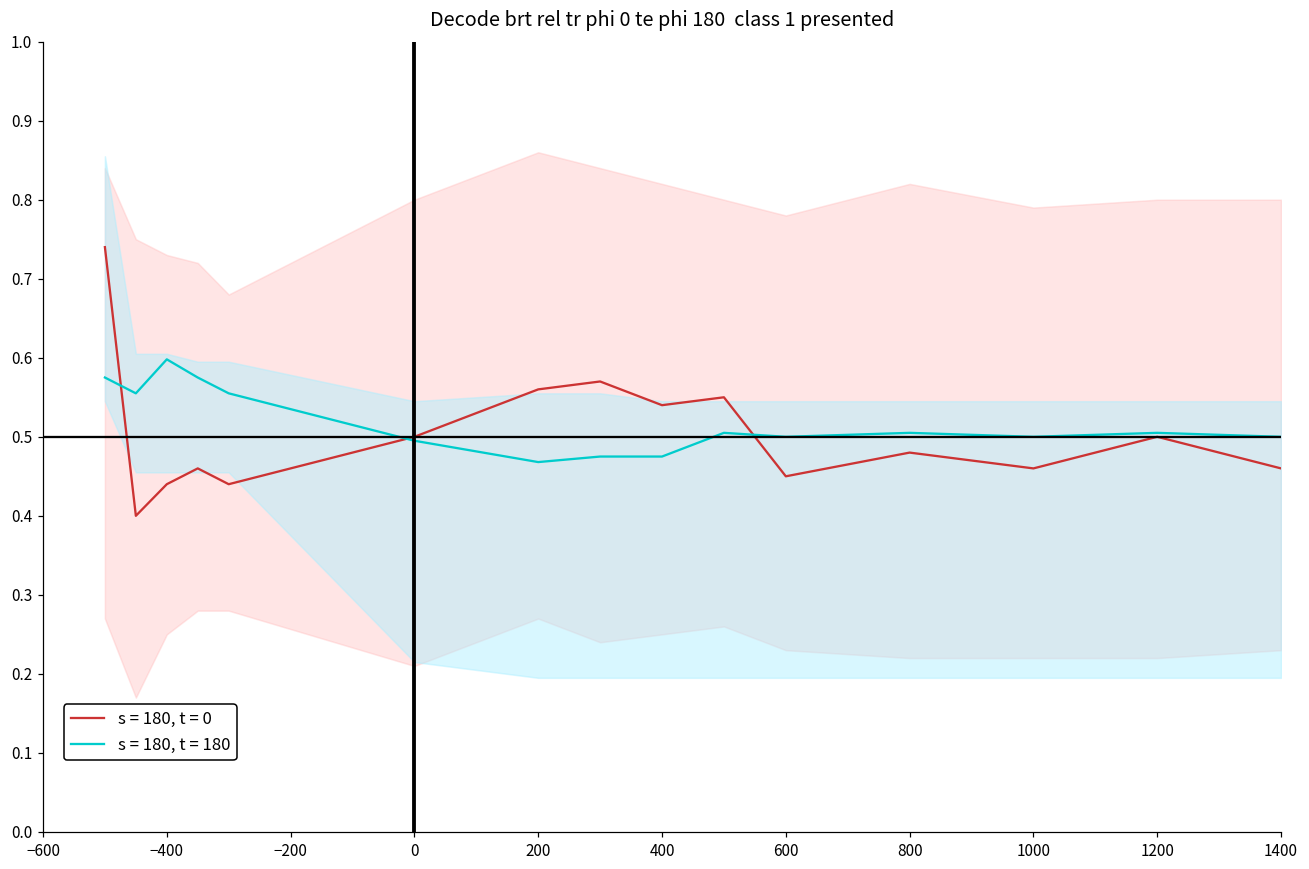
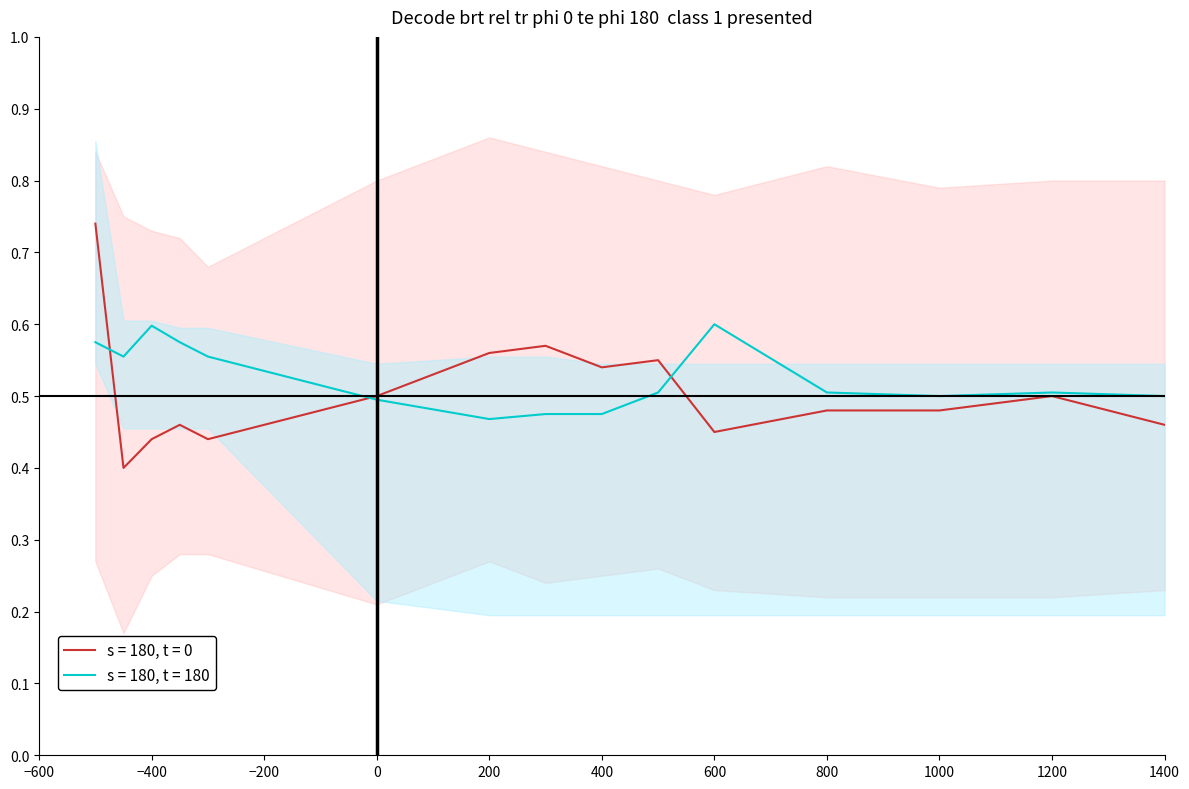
  {
    "s = 180, t = 0": {
      "−400": 0.44,
      "0": 0.50,
      "200": 0.56,
      "400": 0.54,
      "600": 0.45,
      "800": 0.48,
-     "1000": 0.46,
+     "1000": 0.48,
      "1200": 0.50,
      "1400": 0.46
    },
    "s = 180, t = 180": {
      "−400": 0.6,
      "0": 0.50,
      "200": 0.47,
      "400": 0.48,
-     "600": 0.5,
+     "600": 0.6,
      "800": 0.51,
      "1000": 0.5,
      "1200": 0.51,
      "1400": 0.5
    }
  }
